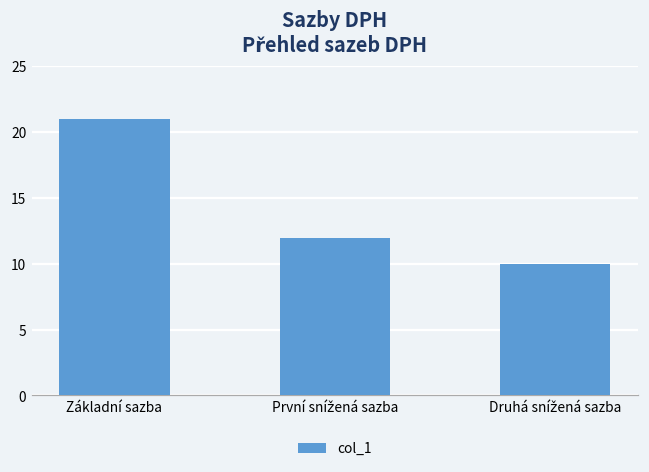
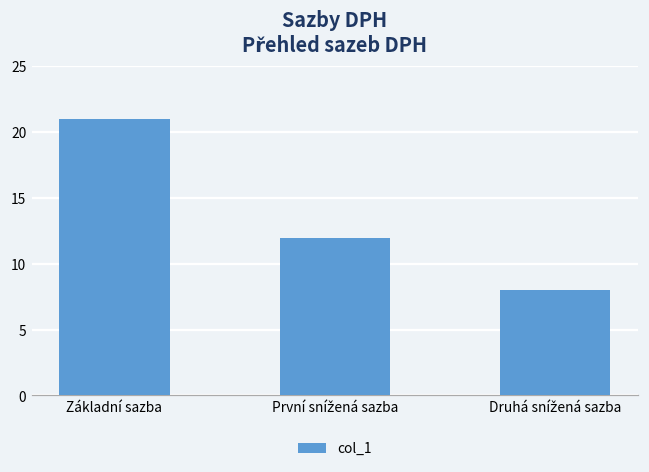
  {
    "Základní sazba": 21,
    "První snížená sazba": 12,
-   "Druhá snížená sazba": 10
+   "Druhá snížená sazba": 8
  }
